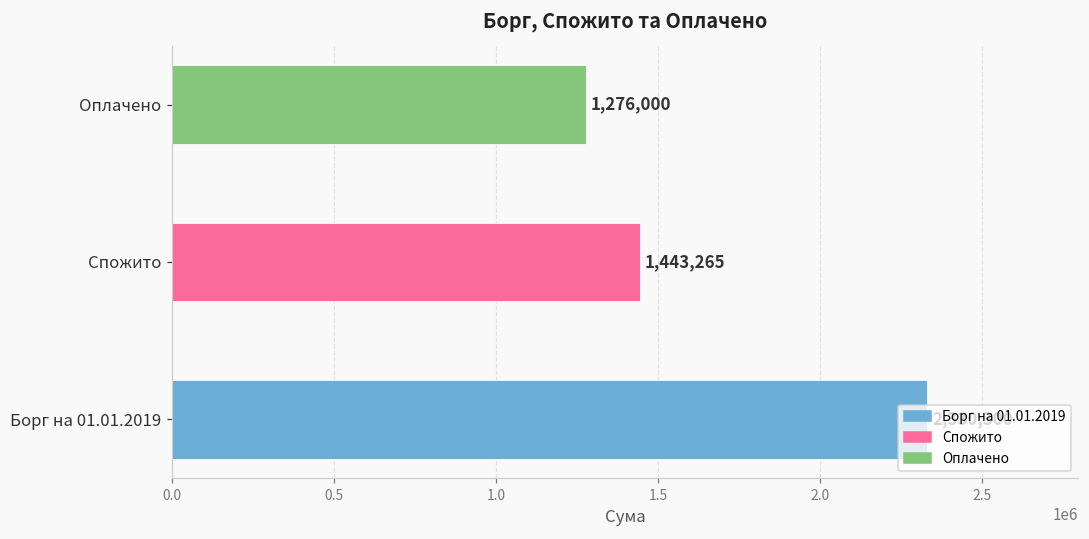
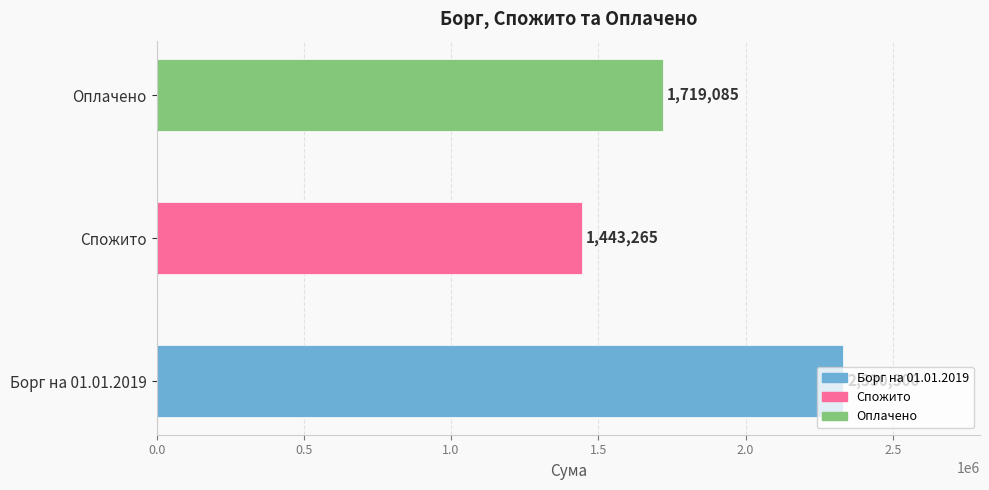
  {
-   "Оплачено": "1,276,000",
+   "Оплачено": "1,719,085",
    "Спожито": "1,443,265"
  }
